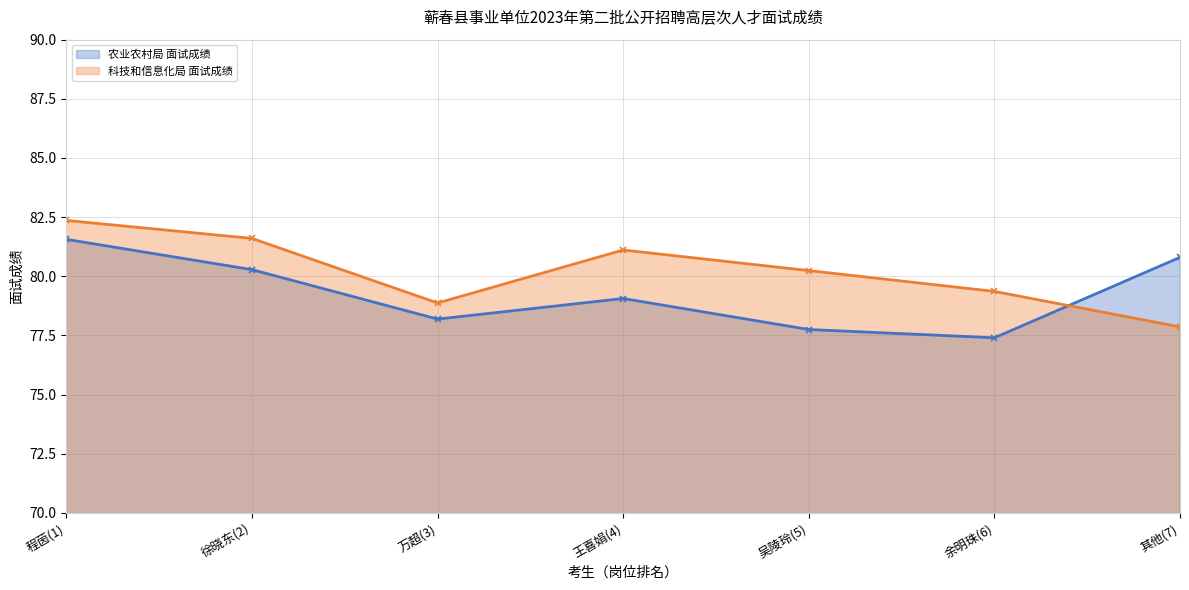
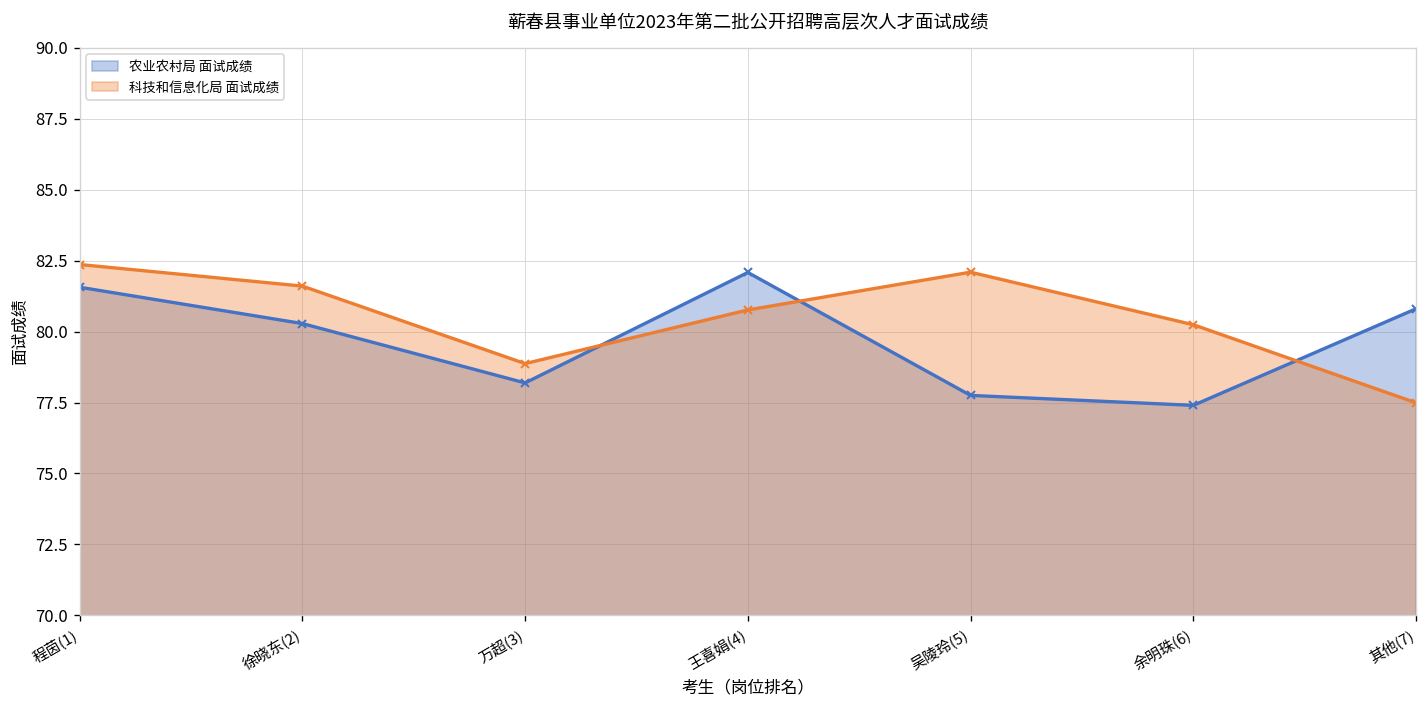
  {
    "农业农村局 面试成绩": {
      "程茵(1)": 81.6,
      "徐晓东(2)": 80.3,
      "万超(3)": 78.2,
-     "王喜娟(4)": 79.1,
+     "王喜娟(4)": 82.1,
      "吴陵玲(5)": 77.8,
      "余明珠(6)": 77.4,
      "其他(7)": 80.8
    },
    "科技和信息化局 面试成绩": {
      "程茵(1)": 82.4,
      "徐晓东(2)": 81.6,
      "万超(3)": 78.9,
-     "王喜娟(4)": 81.1,
-     "吴陵玲(5)": 80.2,
-     "余明珠(6)": 79.4,
-     "其他(7)": 77.9
+     "王喜娟(4)": 80.8,
+     "吴陵玲(5)": 82.1,
+     "余明珠(6)": 80.2,
+     "其他(7)": 77.5
    }
  }
